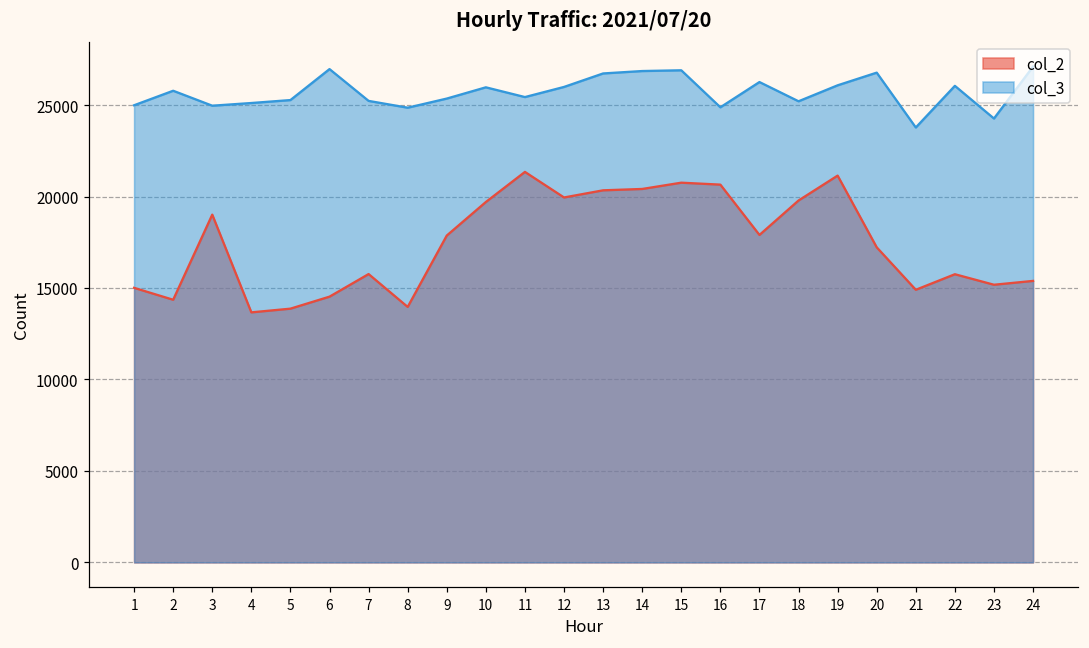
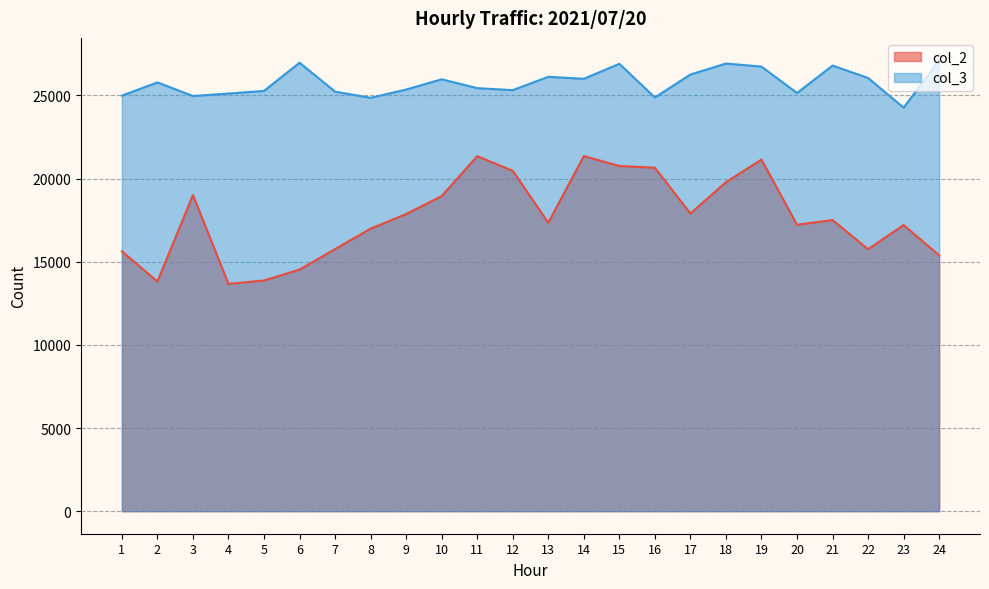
  {
    "col_2": {
-     "1": 15000,
-     "2": 14400,
+     "1": 15600,
+     "2": 13800,
      "3": 19000,
      "4": 13700,
      "5": 13900,
      "6": 14500,
      "7": 15800,
-     "8": 14000,
+     "8": 17000,
      "9": 17900,
-     "10": 19700,
+     "10": 18900,
      "11": 21300,
-     "12": 19900,
-     "13": 20300,
-     "14": 20400,
+     "12": 20500,
+     "13": 17300,
+     "14": 21400,
      "15": 20800,
      "16": 20700,
      "17": 17900,
      "18": 19800,
      "19": 21100,
      "20": 17200,
-     "21": 14900,
+     "21": 17500,
      "22": 15800,
-     "23": 15200,
+     "23": 17200,
      "24": 15400
    },
    "col_3": {
      "1": 25000,
      "2": 25800,
      "3": 25000,
      "4": 25100,
      "5": 25300,
      "6": 27000,
      "7": 25200,
      "8": 24900,
      "9": 25400,
      "10": 26000,
      "11": 25400,
-     "12": 26000,
-     "13": 26700,
-     "14": 26900,
+     "12": 25300,
+     "13": 26100,
+     "14": 26000,
      "15": 26900,
      "16": 24900,
      "17": 26300,
-     "18": 25200,
-     "19": 26100,
-     "20": 26800,
-     "21": 23800,
+     "18": 26900,
+     "19": 26700,
+     "20": 25100,
+     "21": 26800,
      "22": 26000,
      "23": 24300
    }
  }
